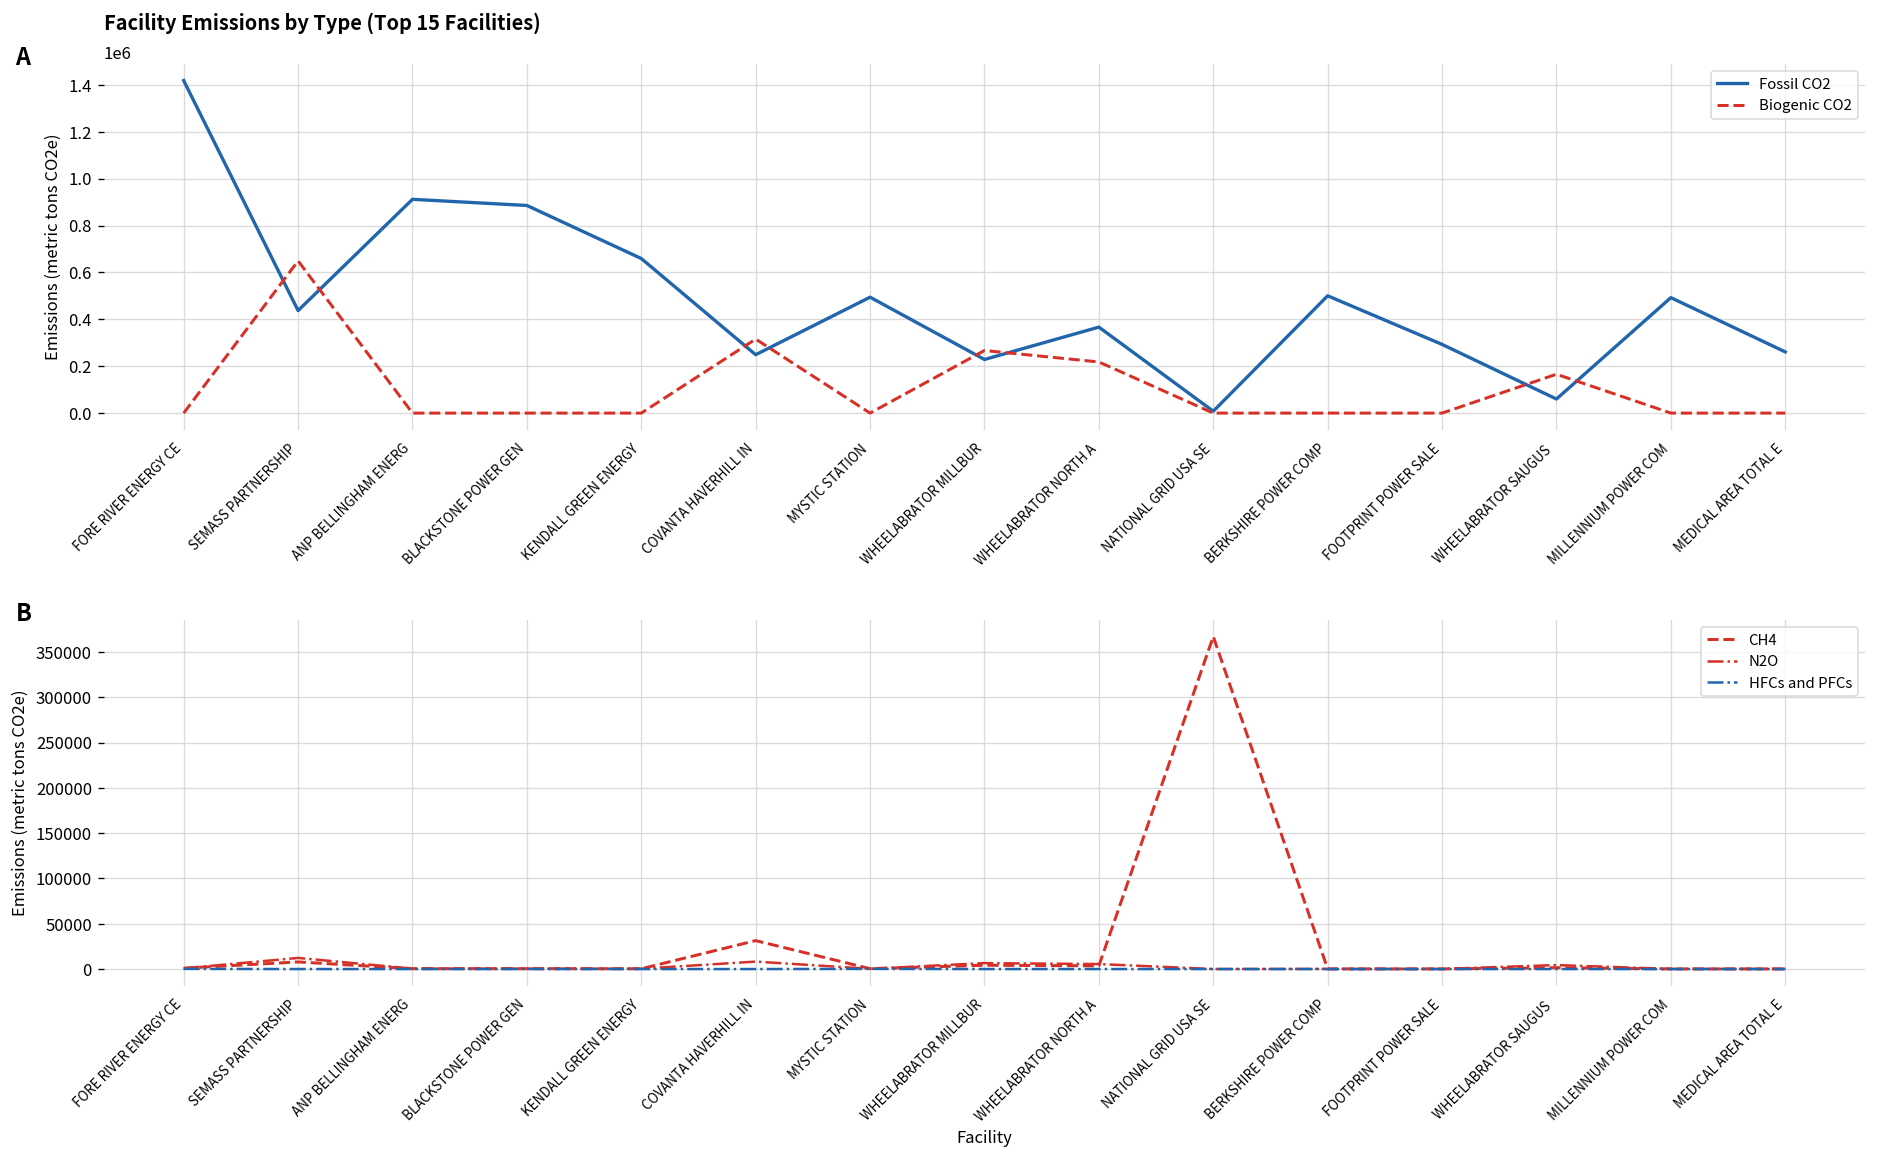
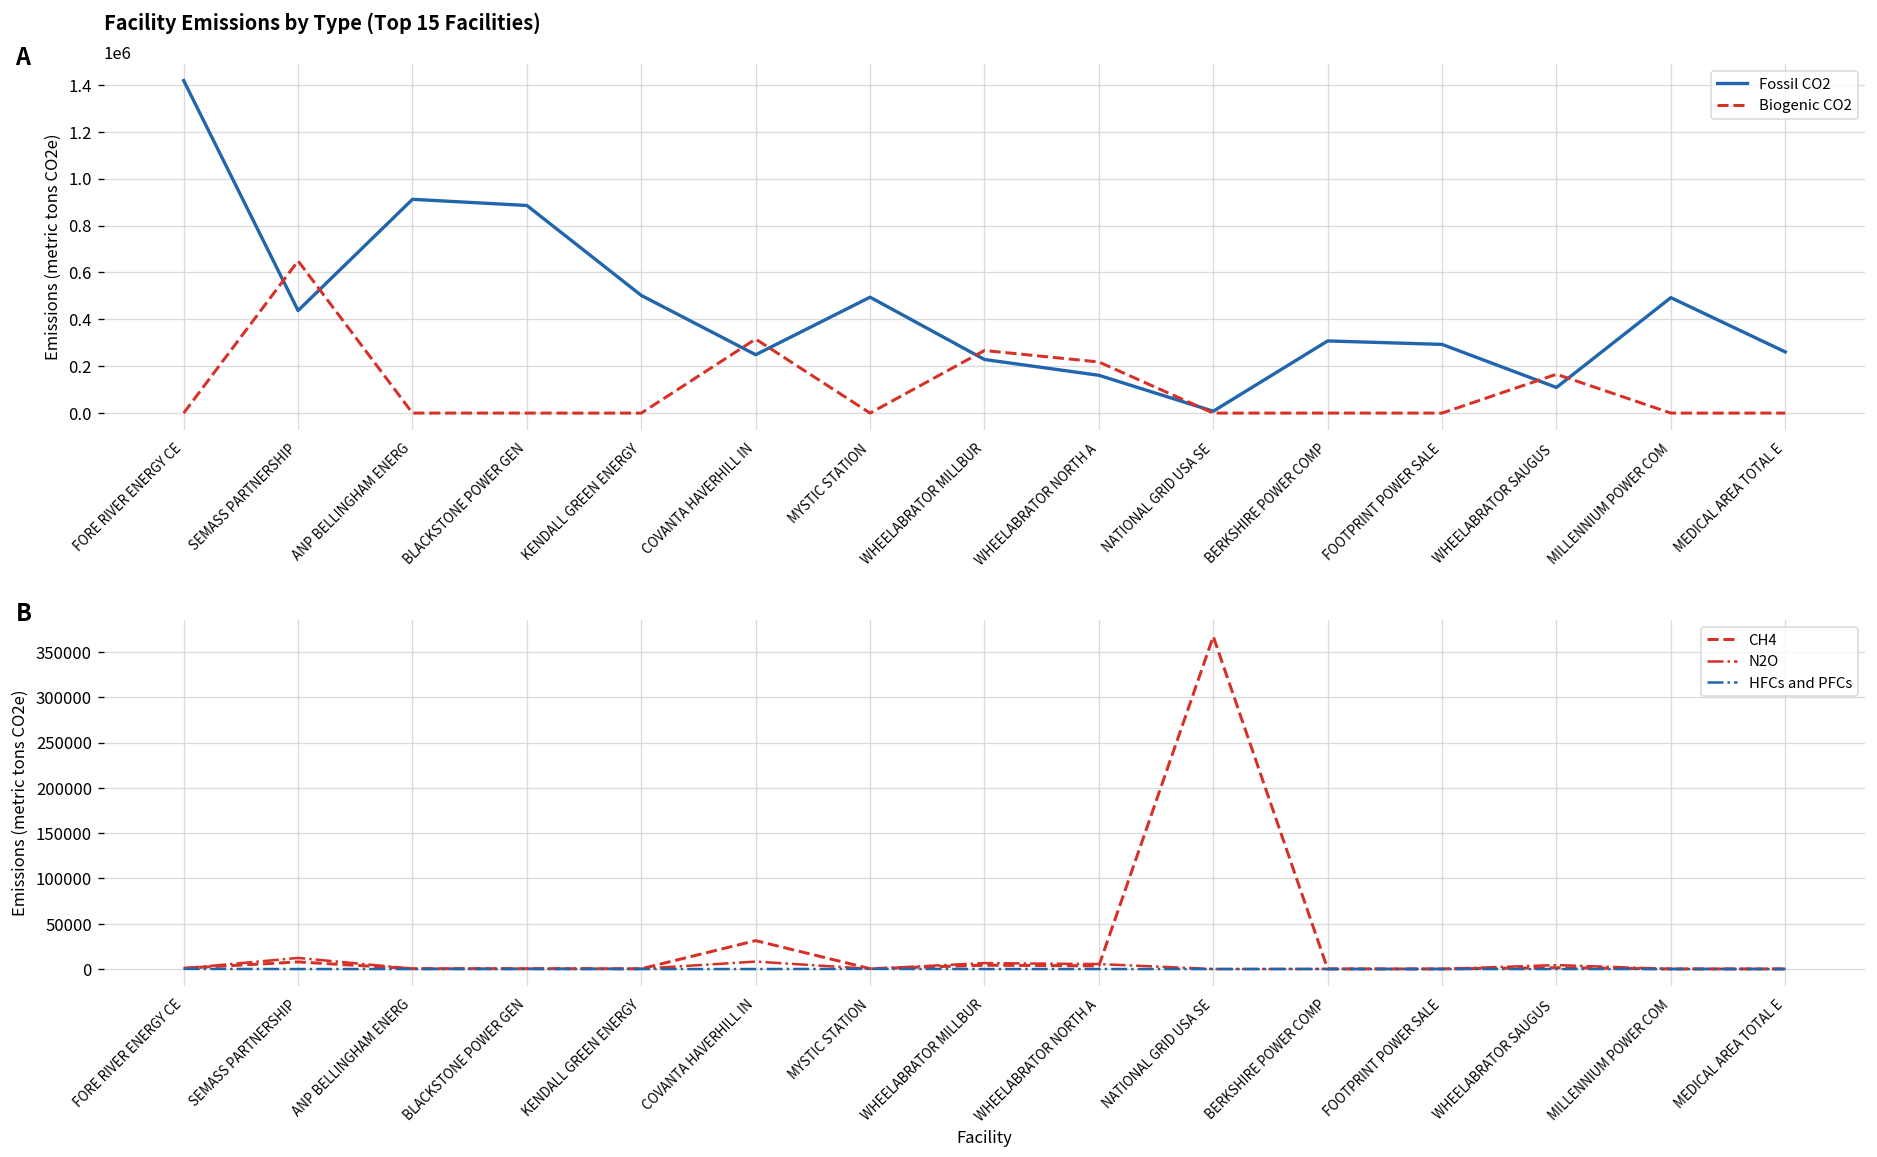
  {
    "Facility Emissions by Type (Top 15 Facilities)": {
      "Fossil CO2": {
        "FORE RIVER ENERGY CE": 1420000,
        "SEMASS PARTNERSHIP": 440000,
        "ANP BELLINGHAM ENERG": 910000,
        "BLACKSTONE POWER GEN": 890000,
-       "KENDALL GREEN ENERGY": 660000,
+       "KENDALL GREEN ENERGY": 500000,
        "COVANTA HAVERHILL IN": 250000,
        "MYSTIC STATION": 490000,
        "WHEELABRATOR MILLBUR": 230000,
-       "WHEELABRATOR NORTH A": 370000,
-       "BERKSHIRE POWER COMP": 500000,
+       "WHEELABRATOR NORTH A": 160000,
+       "BERKSHIRE POWER COMP": 310000,
        "FOOTPRINT POWER SALE": 290000,
-       "WHEELABRATOR SAUGUS": 60000,
+       "WHEELABRATOR SAUGUS": 110000,
        "MILLENNIUM POWER COM": 490000,
        "MEDICAL AREA TOTAL E": 260000
      },
      "Biogenic CO2": {
        "FORE RIVER ENERGY CE": 0,
        "SEMASS PARTNERSHIP": 650000,
        "ANP BELLINGHAM ENERG": 0,
        "BLACKSTONE POWER GEN": 0,
        "KENDALL GREEN ENERGY": 0,
        "COVANTA HAVERHILL IN": 320000,
        "MYSTIC STATION": 0,
        "WHEELABRATOR MILLBUR": 270000,
        "WHEELABRATOR NORTH A": 220000,
        "BERKSHIRE POWER COMP": 0,
        "FOOTPRINT POWER SALE": 0,
        "WHEELABRATOR SAUGUS": 170000,
        "MILLENNIUM POWER COM": 0,
        "MEDICAL AREA TOTAL E": 0
      }
    }
  }
